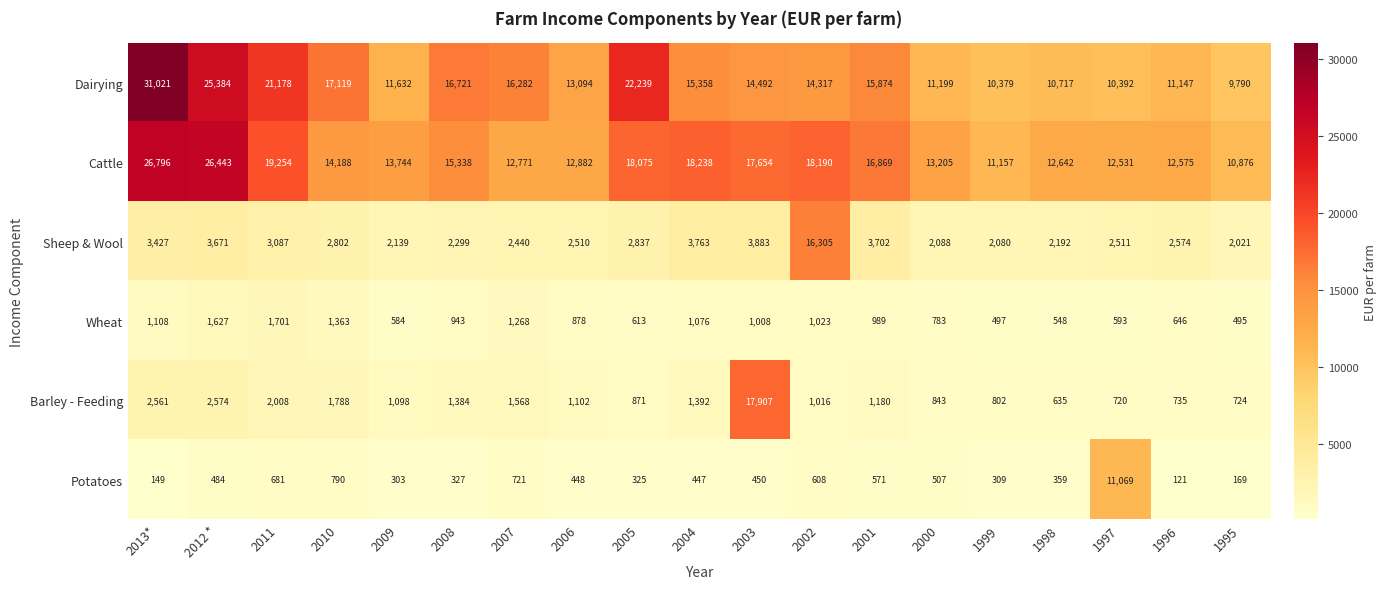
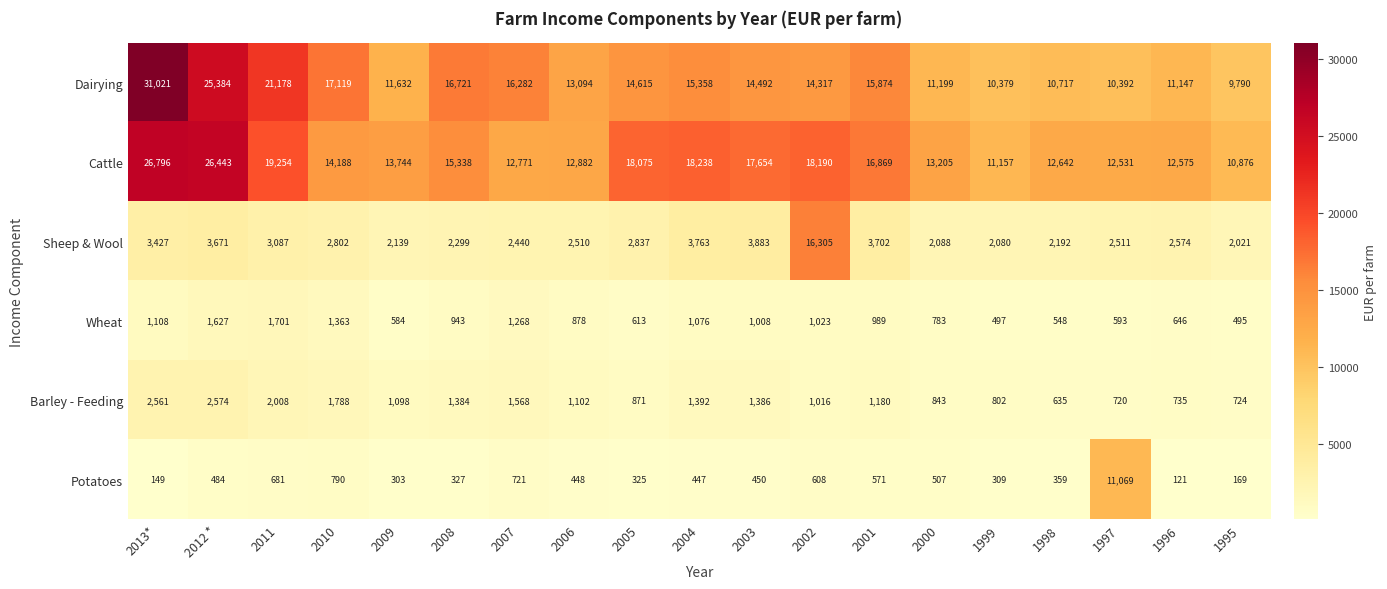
  {
    "Dairying": {
      "2013*": "31,021",
      "2012 *": "25,384",
      "2011": "21,178",
      "2010": "17,119",
      "2009": "11,632",
      "2008": "16,721",
      "2007": "16,282",
      "2006": "13,094",
-     "2005": "22,239",
+     "2005": "14,615",
      "2004": "15,358",
      "2003": "14,492",
      "2002": "14,317",
      "2001": "15,874",
      "2000": "11,199",
      "1999": "10,379",
      "1998": "10,717",
      "1997": "10,392",
      "1996": "11,147",
      "1995": "9,790"
    },
    "Cattle": {
      "2013*": "26,796",
      "2012 *": "26,443",
      "2011": "19,254",
      "2010": "14,188",
      "2009": "13,744",
      "2008": "15,338",
      "2007": "12,771",
      "2006": "12,882",
      "2005": "18,075",
      "2004": "18,238",
      "2003": "17,654",
      "2002": "18,190",
      "2001": "16,869",
      "2000": "13,205",
      "1999": "11,157",
      "1998": "12,642",
      "1997": "12,531",
      "1996": "12,575",
      "1995": "10,876"
    },
    "Sheep & Wool": {
      "2013*": "3,427",
      "2012 *": "3,671",
      "2011": "3,087",
      "2010": "2,802",
      "2009": "2,139",
      "2008": "2,299",
      "2007": "2,440",
      "2006": "2,510",
      "2005": "2,837",
      "2004": "3,763",
      "2003": "3,883",
      "2002": "16,305",
      "2001": "3,702",
      "2000": "2,088",
      "1999": "2,080",
      "1998": "2,192",
      "1997": "2,511",
      "1996": "2,574",
      "1995": "2,021"
    },
    "Wheat": {
      "2013*": "1,108",
      "2012 *": "1,627",
      "2011": "1,701",
      "2010": "1,363",
      "2009": "584",
      "2008": "943",
      "2007": "1,268",
      "2006": "878",
      "2005": "613",
      "2004": "1,076",
      "2003": "1,008",
      "2002": "1,023",
      "2001": "989",
      "2000": "783",
      "1999": "497",
      "1998": "548",
      "1997": "593",
      "1996": "646",
      "1995": "495"
    },
    "Barley - Feeding": {
      "2013*": "2,561",
      "2012 *": "2,574",
      "2011": "2,008",
      "2010": "1,788",
      "2009": "1,098",
      "2008": "1,384",
      "2007": "1,568",
      "2006": "1,102",
      "2005": "871",
      "2004": "1,392",
-     "2003": "17,907",
+     "2003": "1,386",
      "2002": "1,016",
      "2001": "1,180",
      "2000": "843",
      "1999": "802",
      "1998": "635",
      "1997": "720",
      "1996": "735",
      "1995": "724"
    },
    "Potatoes": {
      "2013*": "149",
      "2012 *": "484",
      "2011": "681",
      "2010": "790",
      "2009": "303",
      "2008": "327",
      "2007": "721",
      "2006": "448",
      "2005": "325",
      "2004": "447",
      "2003": "450",
      "2002": "608",
      "2001": "571",
      "2000": "507",
      "1999": "309",
      "1998": "359",
      "1997": "11,069",
      "1996": "121",
      "1995": "169"
    }
  }
